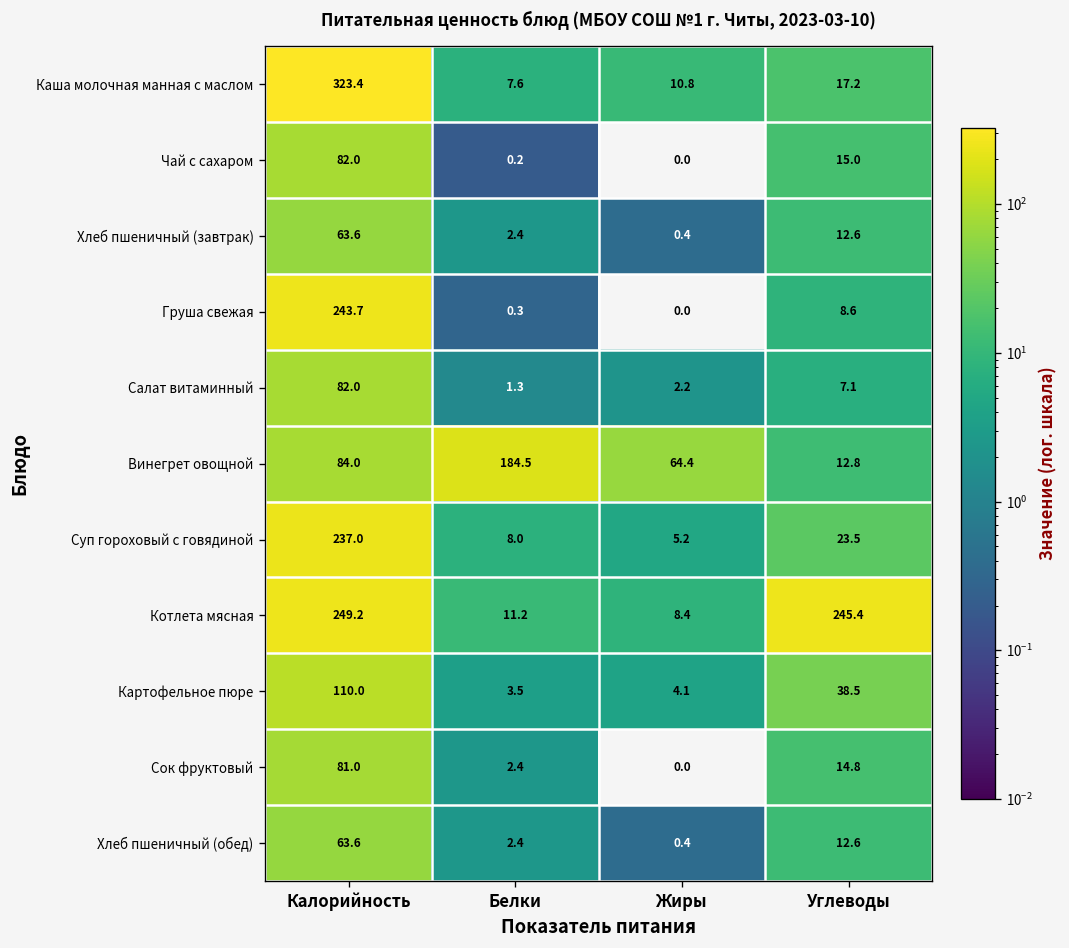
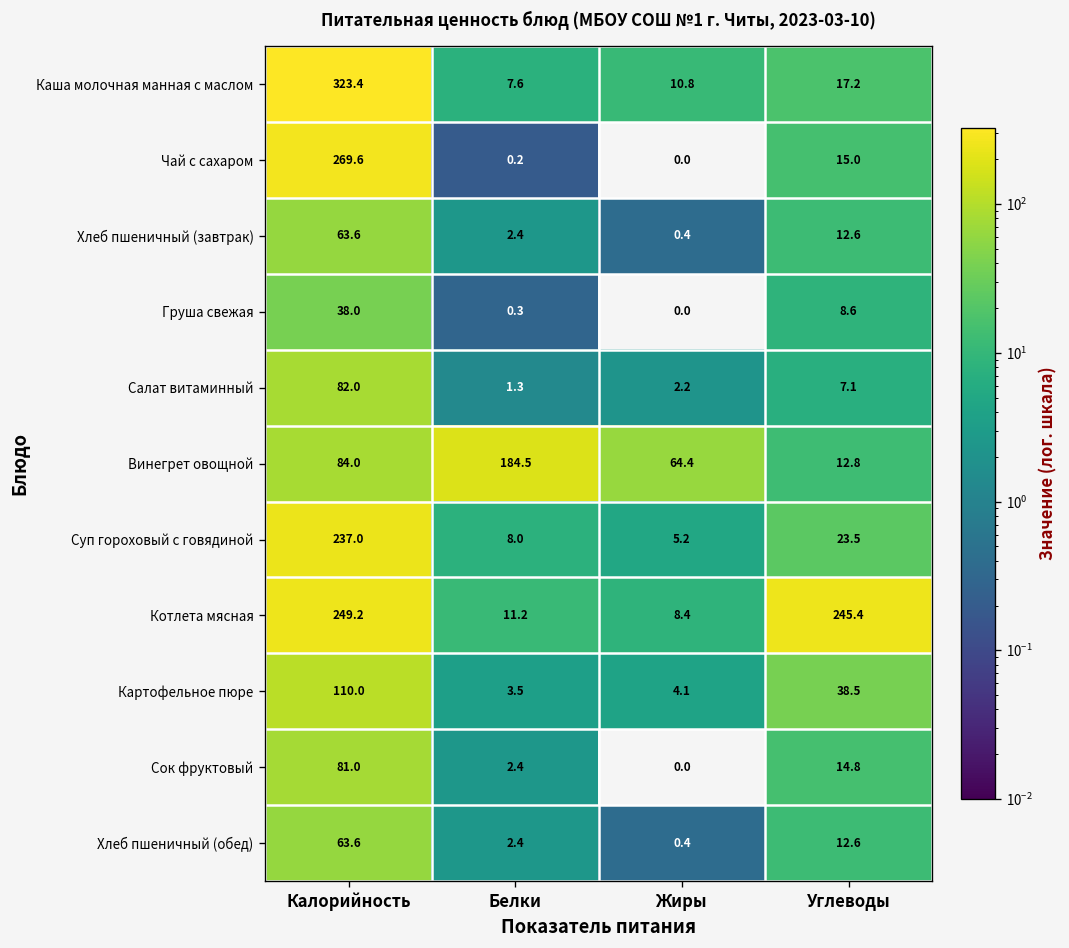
  {
    "Каша молочная манная с маслом": {
      "Калорийность": 323.4,
      "Белки": 7.6,
      "Жиры": 10.8,
      "Углеводы": 17.2
    },
    "Чай с сахаром": {
-     "Калорийность": 82.0,
+     "Калорийность": 269.6,
      "Белки": 0.2,
      "Жиры": 0.0,
      "Углеводы": 15.0
    },
    "Хлеб пшеничный (завтрак)": {
      "Калорийность": 63.6,
      "Белки": 2.4,
      "Жиры": 0.4,
      "Углеводы": 12.6
    },
    "Груша свежая": {
-     "Калорийность": 243.7,
+     "Калорийность": 38.0,
      "Белки": 0.3,
      "Жиры": 0.0,
      "Углеводы": 8.6
    },
    "Салат витаминный": {
      "Калорийность": 82.0,
      "Белки": 1.3,
      "Жиры": 2.2,
      "Углеводы": 7.1
    },
    "Винегрет овощной": {
      "Калорийность": 84.0,
      "Белки": 184.5,
      "Жиры": 64.4,
      "Углеводы": 12.8
    },
    "Суп гороховый с говядиной": {
      "Калорийность": 237.0,
      "Белки": 8.0,
      "Жиры": 5.2,
      "Углеводы": 23.5
    },
    "Котлета мясная": {
      "Калорийность": 249.2,
      "Белки": 11.2,
      "Жиры": 8.4,
      "Углеводы": 245.4
    },
    "Картофельное пюре": {
      "Калорийность": 110.0,
      "Белки": 3.5,
      "Жиры": 4.1,
      "Углеводы": 38.5
    },
    "Сок фруктовый": {
      "Калорийность": 81.0,
      "Белки": 2.4,
      "Жиры": 0.0,
      "Углеводы": 14.8
    },
    "Хлеб пшеничный (обед)": {
      "Калорийность": 63.6,
      "Белки": 2.4,
      "Жиры": 0.4,
      "Углеводы": 12.6
    }
  }
